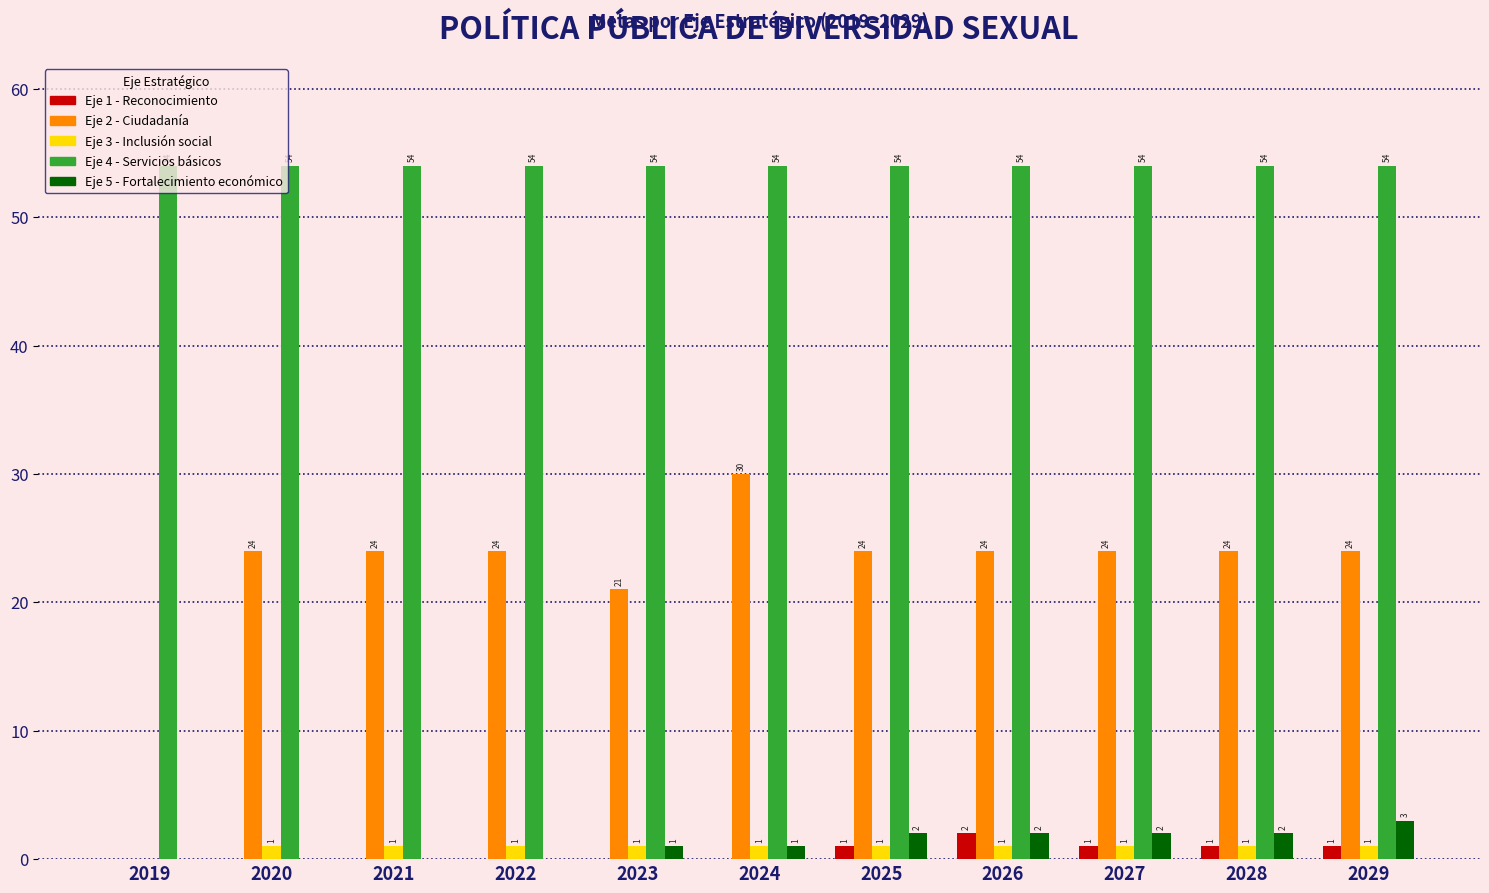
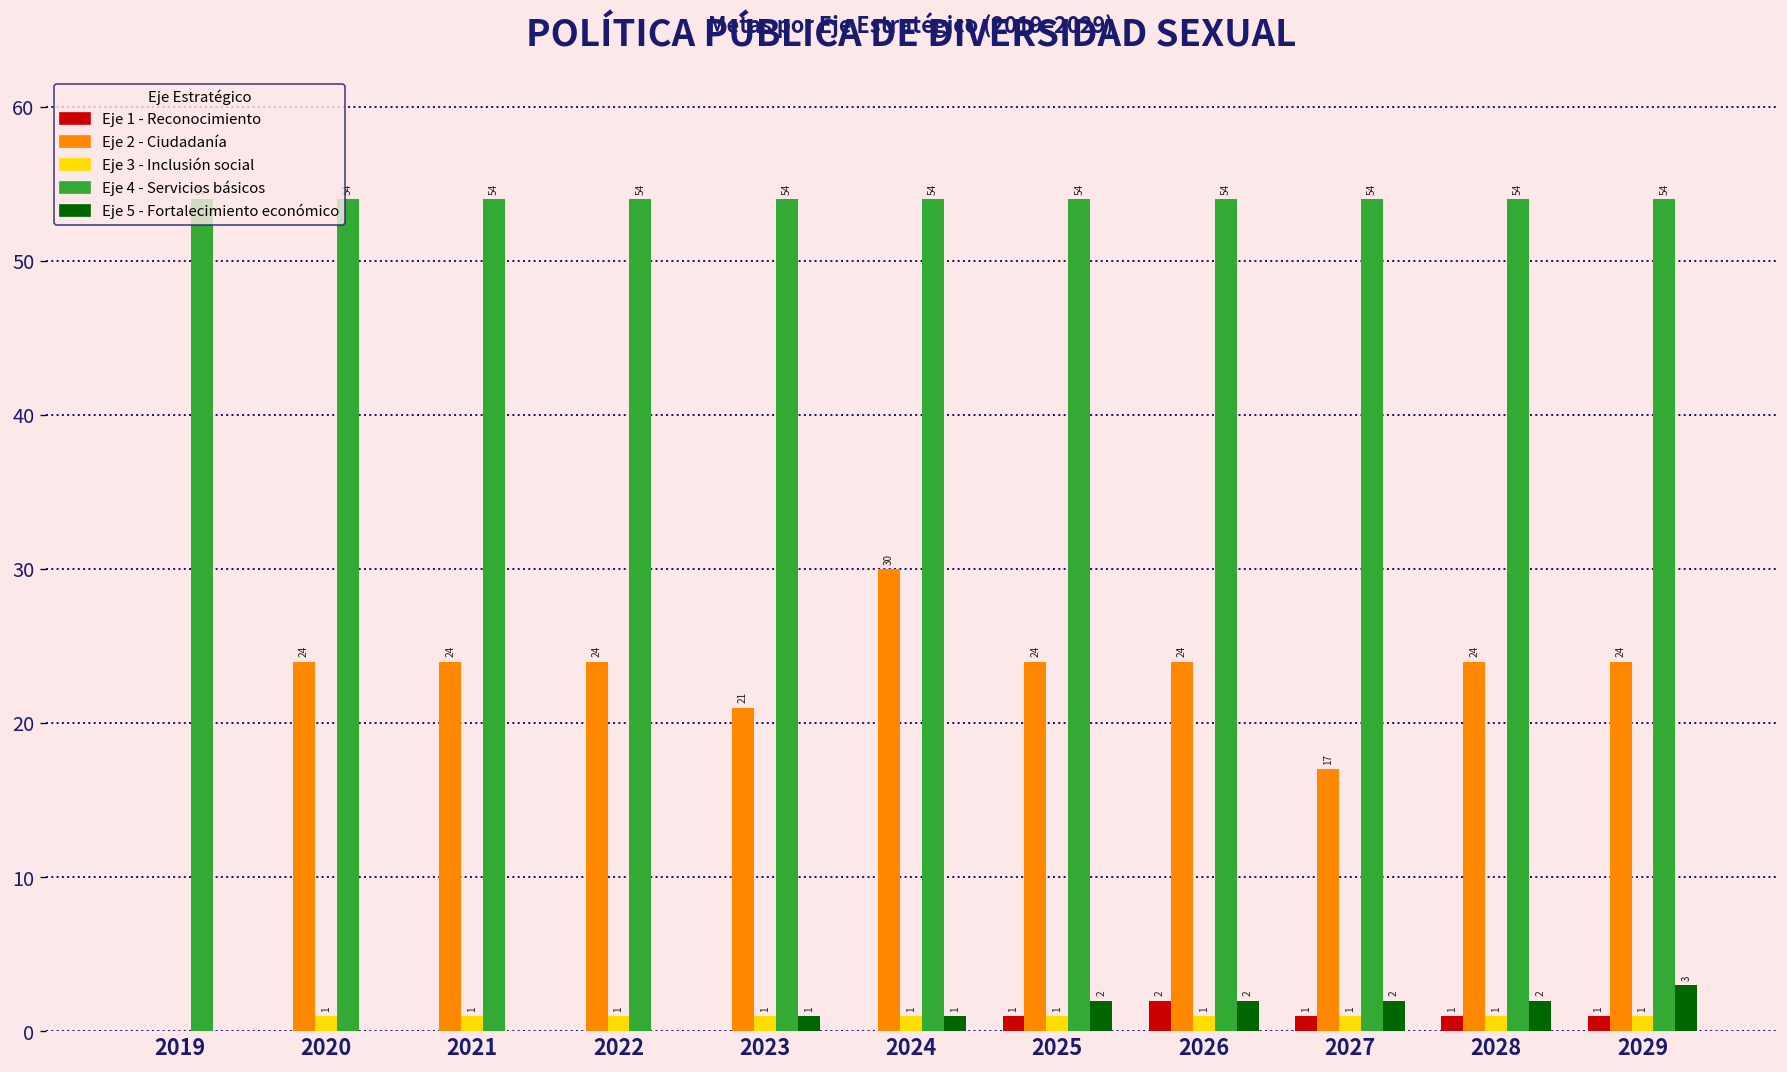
  {
    "Eje 1 - Reconocimiento": {
      "2025": 1,
      "2026": 2,
      "2027": 1,
      "2028": 1,
      "2029": 1
    },
    "Eje 2 - Ciudadanía": {
      "2020": 24,
      "2021": 24,
      "2022": 24,
      "2023": 21,
      "2024": 30,
      "2025": 24,
      "2026": 24,
-     "2027": 24,
+     "2027": 17,
      "2028": 24,
      "2029": 24
    },
    "Eje 3 - Inclusión social": {
      "2020": 1,
      "2021": 1,
      "2022": 1,
      "2023": 1,
      "2024": 1,
      "2025": 1,
      "2026": 1,
      "2027": 1,
      "2028": 1,
      "2029": 1
    },
    "Eje 4 - Servicios básicos": {
      "2021": 54,
      "2022": 54,
      "2023": 54,
      "2024": 54,
      "2025": 54,
      "2026": 54,
      "2027": 54,
      "2028": 54,
      "2029": 54
    },
    "Eje 5 - Fortalecimiento económico": {
      "2023": 1,
      "2024": 1,
      "2025": 2,
      "2026": 2,
      "2027": 2,
      "2028": 2,
      "2029": 3
    }
  }
